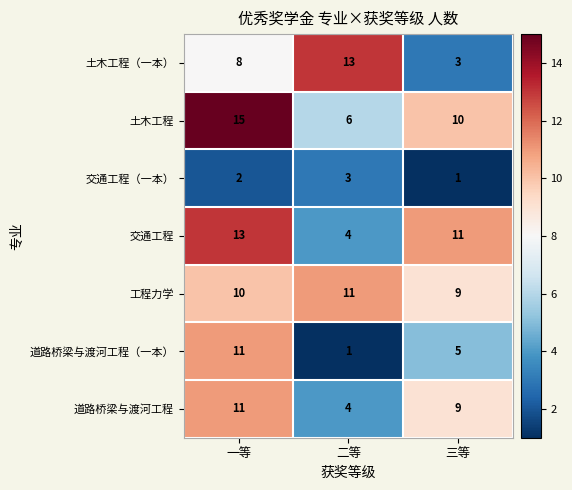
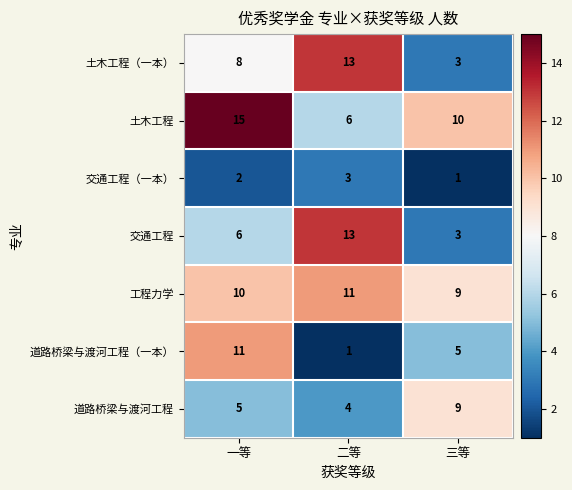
  {
    "土木工程（一本）": {
      "一等": 8,
      "二等": 13,
      "三等": 3
    },
    "土木工程": {
      "一等": 15,
      "二等": 6,
      "三等": 10
    },
    "交通工程（一本）": {
      "一等": 2,
      "二等": 3,
      "三等": 1
    },
    "交通工程": {
-     "一等": 13,
-     "二等": 4,
-     "三等": 11
+     "一等": 6,
+     "二等": 13,
+     "三等": 3
    },
    "工程力学": {
      "一等": 10,
      "二等": 11,
      "三等": 9
    },
    "道路桥梁与渡河工程（一本）": {
      "一等": 11,
      "二等": 1,
      "三等": 5
    },
    "道路桥梁与渡河工程": {
-     "一等": 11,
+     "一等": 5,
      "二等": 4,
      "三等": 9
    }
  }
